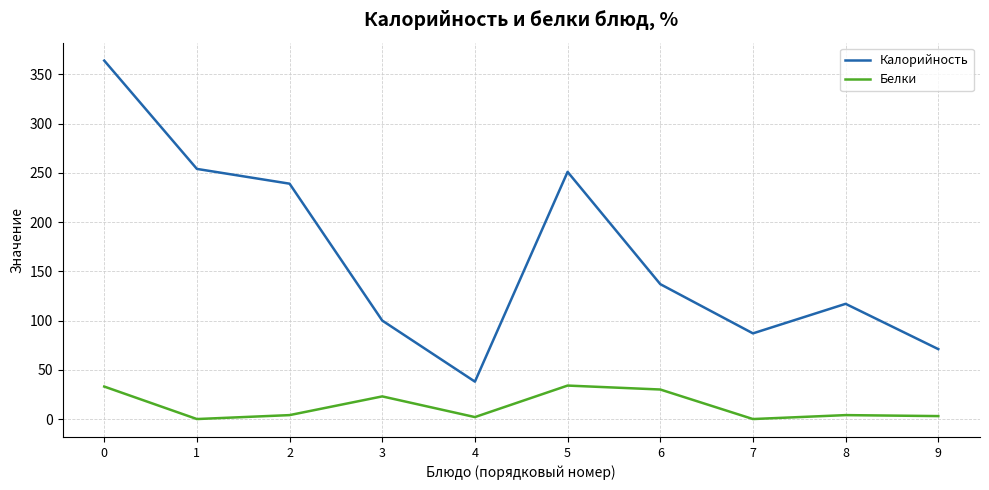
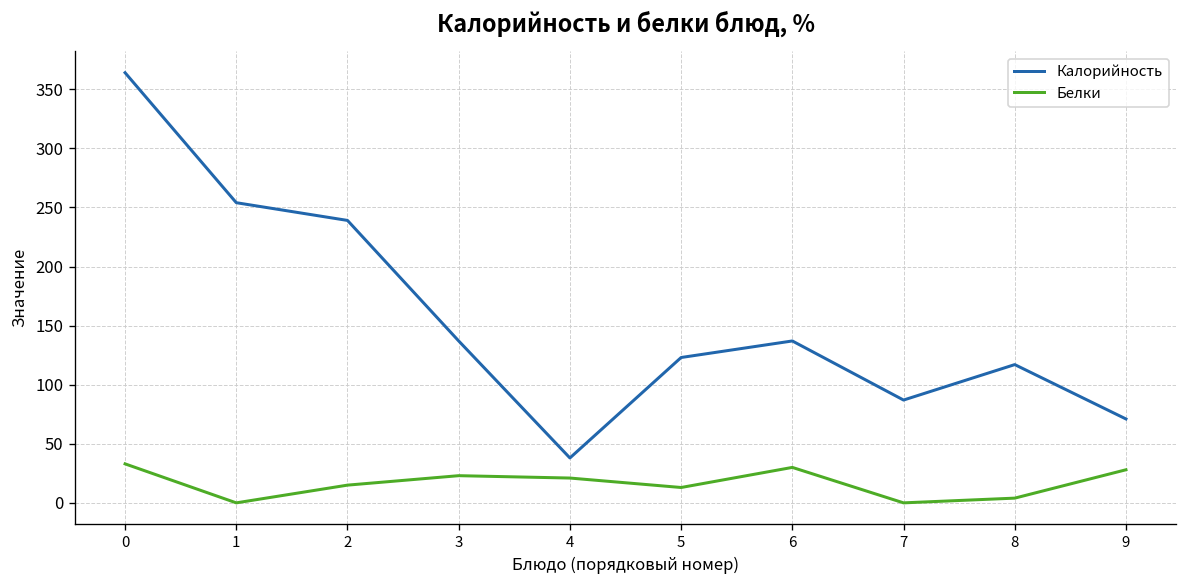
  {
    "Калорийность": {
      "0": 360,
      "1": 250,
      "2": 240,
-     "3": 100,
+     "3": 140,
      "4": 40,
-     "5": 250,
+     "5": 120,
      "6": 140,
      "7": 90,
      "8": 120,
      "9": 70
    },
    "Белки": {
      "0": 30,
      "1": 0,
-     "2": 0,
+     "2": 20,
      "3": 20,
-     "4": 0,
-     "5": 30,
+     "4": 20,
+     "5": 10,
      "6": 30,
      "7": 0,
      "8": 0,
-     "9": 0
+     "9": 30
    }
  }
